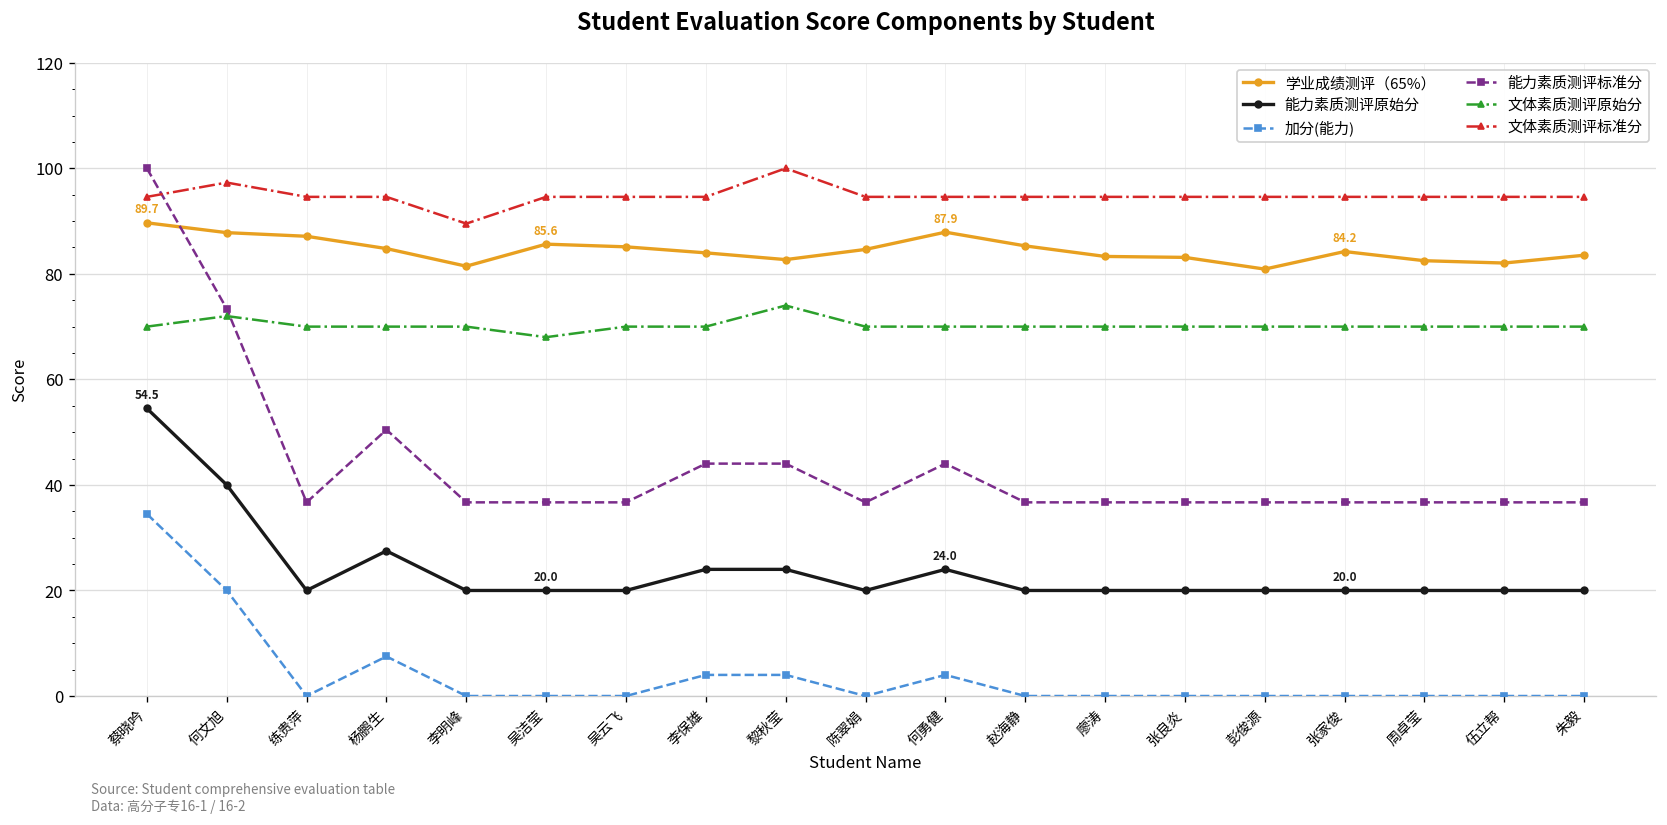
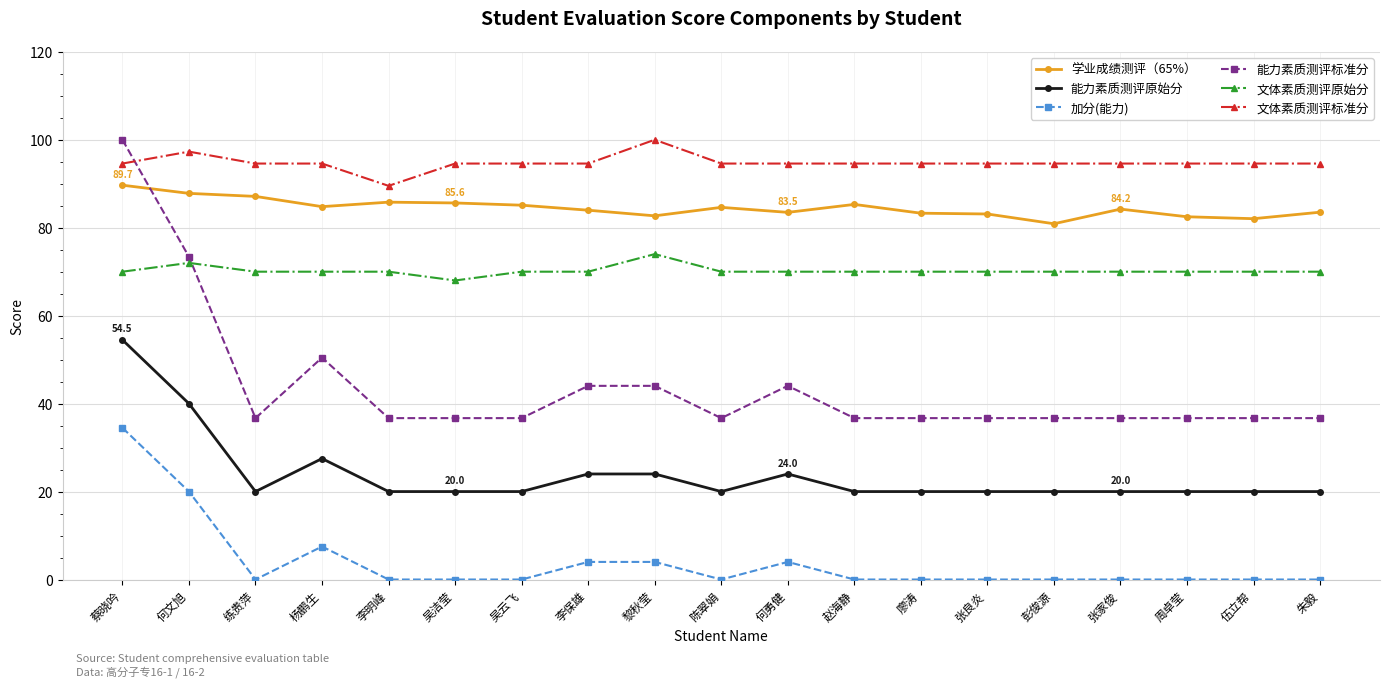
  {
    "学业成绩测评（65%）": {
      "蔡晓吟": 89.7,
-     "李明峰": 81,
+     "李明峰": 86,
      "吴洁莹": 85.6,
-     "何勇健": 87.9,
+     "何勇健": 83.5,
      "张家俊": 84.2
    },
    "能力素质测评原始分": {
      "蔡晓吟": 54.5,
      "吴洁莹": 20.0,
      "何勇健": 24.0,
      "张家俊": 20.0
    },
    "加分(能力)": {
      "蔡晓吟": 35,
      "何文旭": 20,
      "练贵萍": 0,
      "杨鹏生": 8,
      "李明峰": 0,
      "吴洁莹": 0,
      "吴云飞": 0,
      "李保雄": 4,
      "黎秋莹": 4,
      "陈翠娟": 0,
      "何勇健": 4,
      "赵海静": 0,
      "廖涛": 0,
      "张良炎": 0,
      "彭俊源": 0,
      "张家俊": 0,
      "周卓莹": 0,
      "伍立帮": 0,
      "朱毅": 0
    },
    "能力素质测评标准分": {
      "蔡晓吟": 100,
      "何文旭": 73,
      "练贵萍": 37,
      "杨鹏生": 50,
      "李明峰": 37,
      "吴洁莹": 37,
      "吴云飞": 37,
      "李保雄": 44,
      "黎秋莹": 44,
      "陈翠娟": 37,
      "何勇健": 44,
      "赵海静": 37,
      "廖涛": 37,
      "张良炎": 37,
      "彭俊源": 37,
      "张家俊": 37,
      "周卓莹": 37,
      "伍立帮": 37,
      "朱毅": 37
    },
    "文体素质测评原始分": {
      "蔡晓吟": 70,
      "何文旭": 72,
      "练贵萍": 70,
      "杨鹏生": 70,
      "李明峰": 70,
      "吴洁莹": 68,
      "吴云飞": 70,
      "李保雄": 70,
      "黎秋莹": 74,
      "陈翠娟": 70,
      "何勇健": 70,
      "赵海静": 70,
      "廖涛": 70,
      "张良炎": 70,
      "彭俊源": 70,
      "张家俊": 70,
      "周卓莹": 70,
      "伍立帮": 70,
      "朱毅": 70
    },
    "文体素质测评标准分": {
      "何文旭": 97,
      "练贵萍": 95,
      "杨鹏生": 95,
      "李明峰": 90,
      "吴洁莹": 95,
      "吴云飞": 95,
      "李保雄": 95,
      "黎秋莹": 100,
      "陈翠娟": 95,
      "何勇健": 95,
      "赵海静": 95,
      "廖涛": 95,
      "张良炎": 95,
      "彭俊源": 95,
      "张家俊": 95,
      "周卓莹": 95,
      "伍立帮": 95,
      "朱毅": 95
    }
  }
